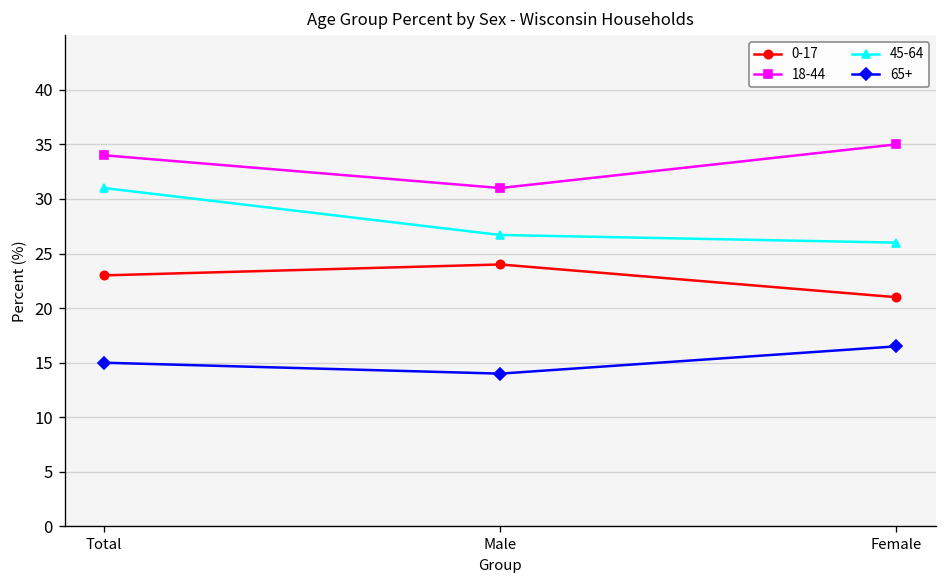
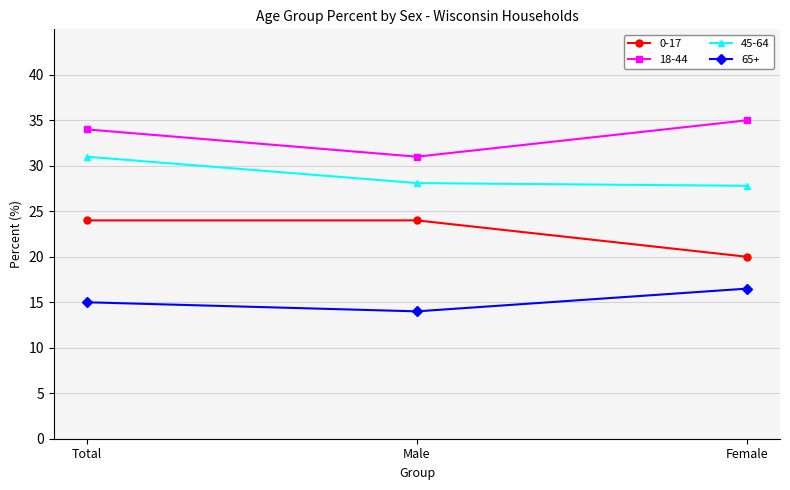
  {
    "0-17": {
-     "Total": 23,
+     "Total": 24,
      "Male": 24,
-     "Female": 21
+     "Female": 20
    },
    "18-44": {
      "Total": 34,
      "Male": 31,
      "Female": 35
    },
    "45-64": {
      "Total": 31,
-     "Male": 27,
-     "Female": 26
+     "Male": 28,
+     "Female": 28
    },
    "65+": {
      "Total": 15,
      "Male": 14,
      "Female": 17
    }
  }
